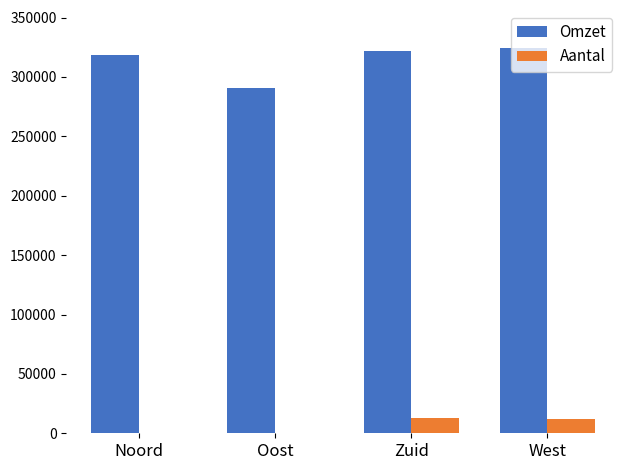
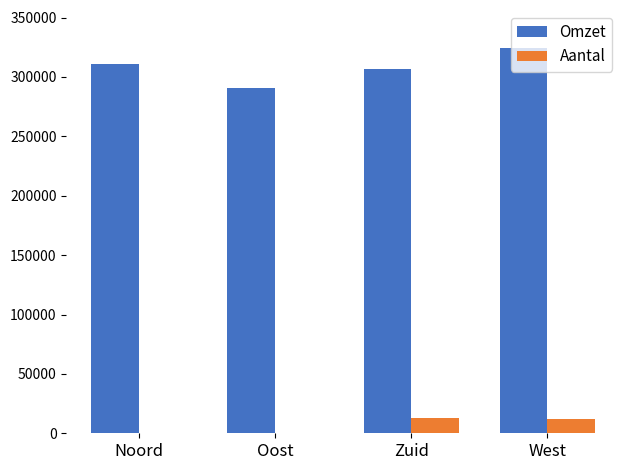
  {
    "Omzet": {
-     "Noord": 318000,
+     "Noord": 311000,
      "Oost": 291000,
-     "Zuid": 322000
+     "Zuid": 306000
    },
    "Aantal": {
      "Zuid": 13000,
      "West": 12000
    }
  }
